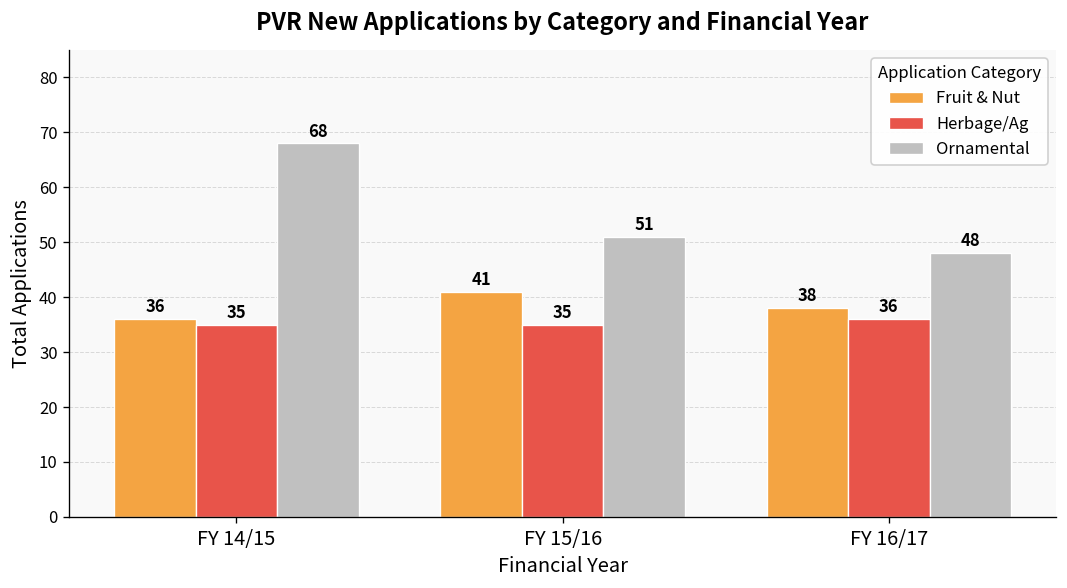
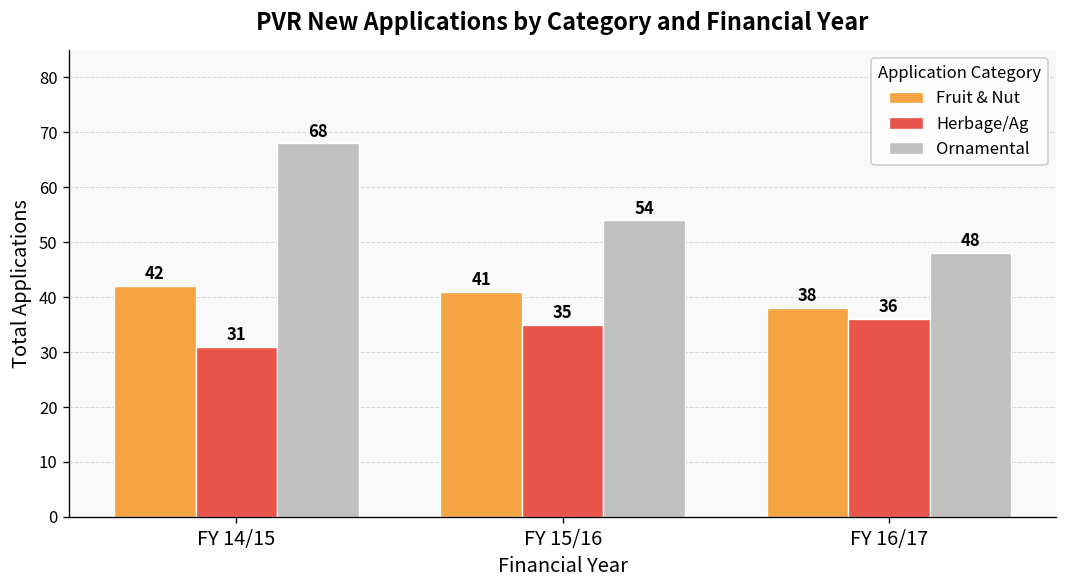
  {
    "Fruit & Nut": {
-     "FY 14/15": 36,
+     "FY 14/15": 42,
      "FY 15/16": 41,
      "FY 16/17": 38
    },
    "Herbage/Ag": {
-     "FY 14/15": 35,
+     "FY 14/15": 31,
      "FY 15/16": 35,
      "FY 16/17": 36
    },
    "Ornamental": {
      "FY 14/15": 68,
-     "FY 15/16": 51,
+     "FY 15/16": 54,
      "FY 16/17": 48
    }
  }
